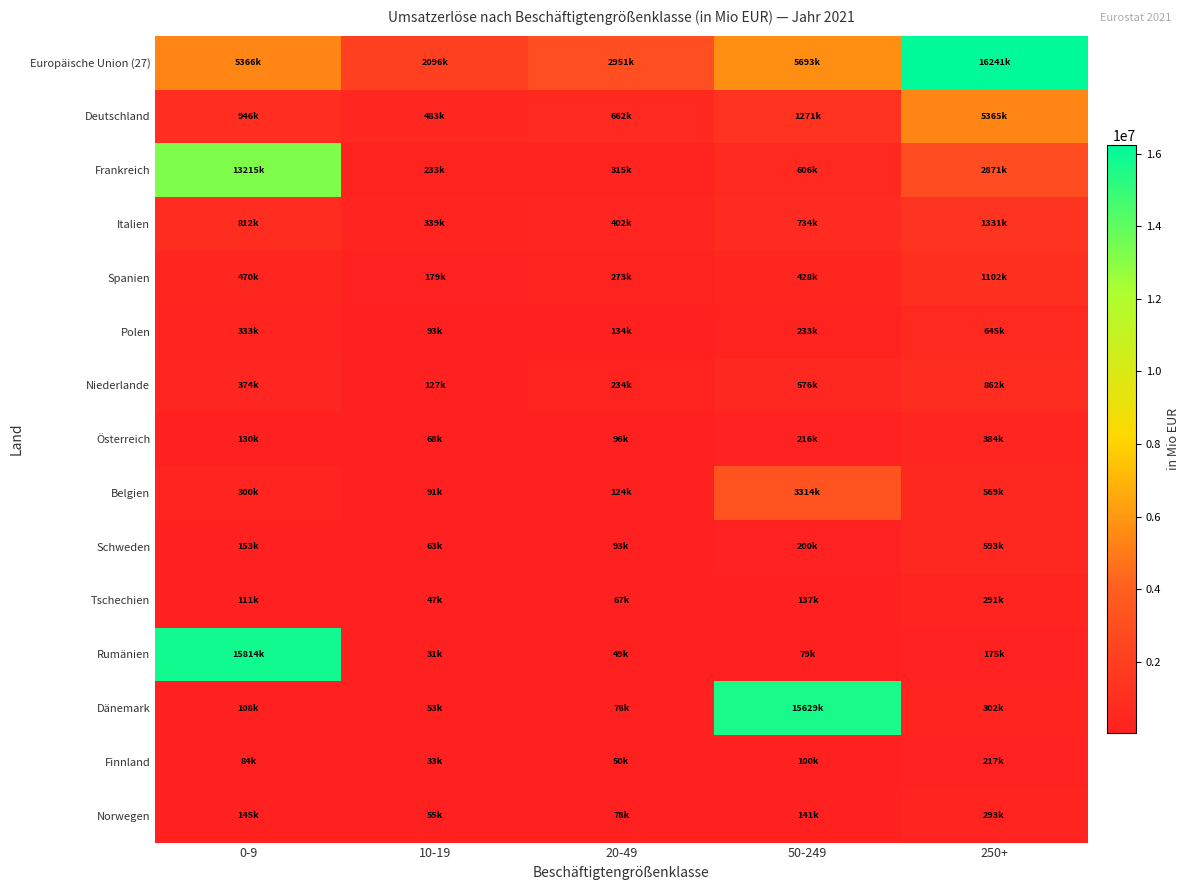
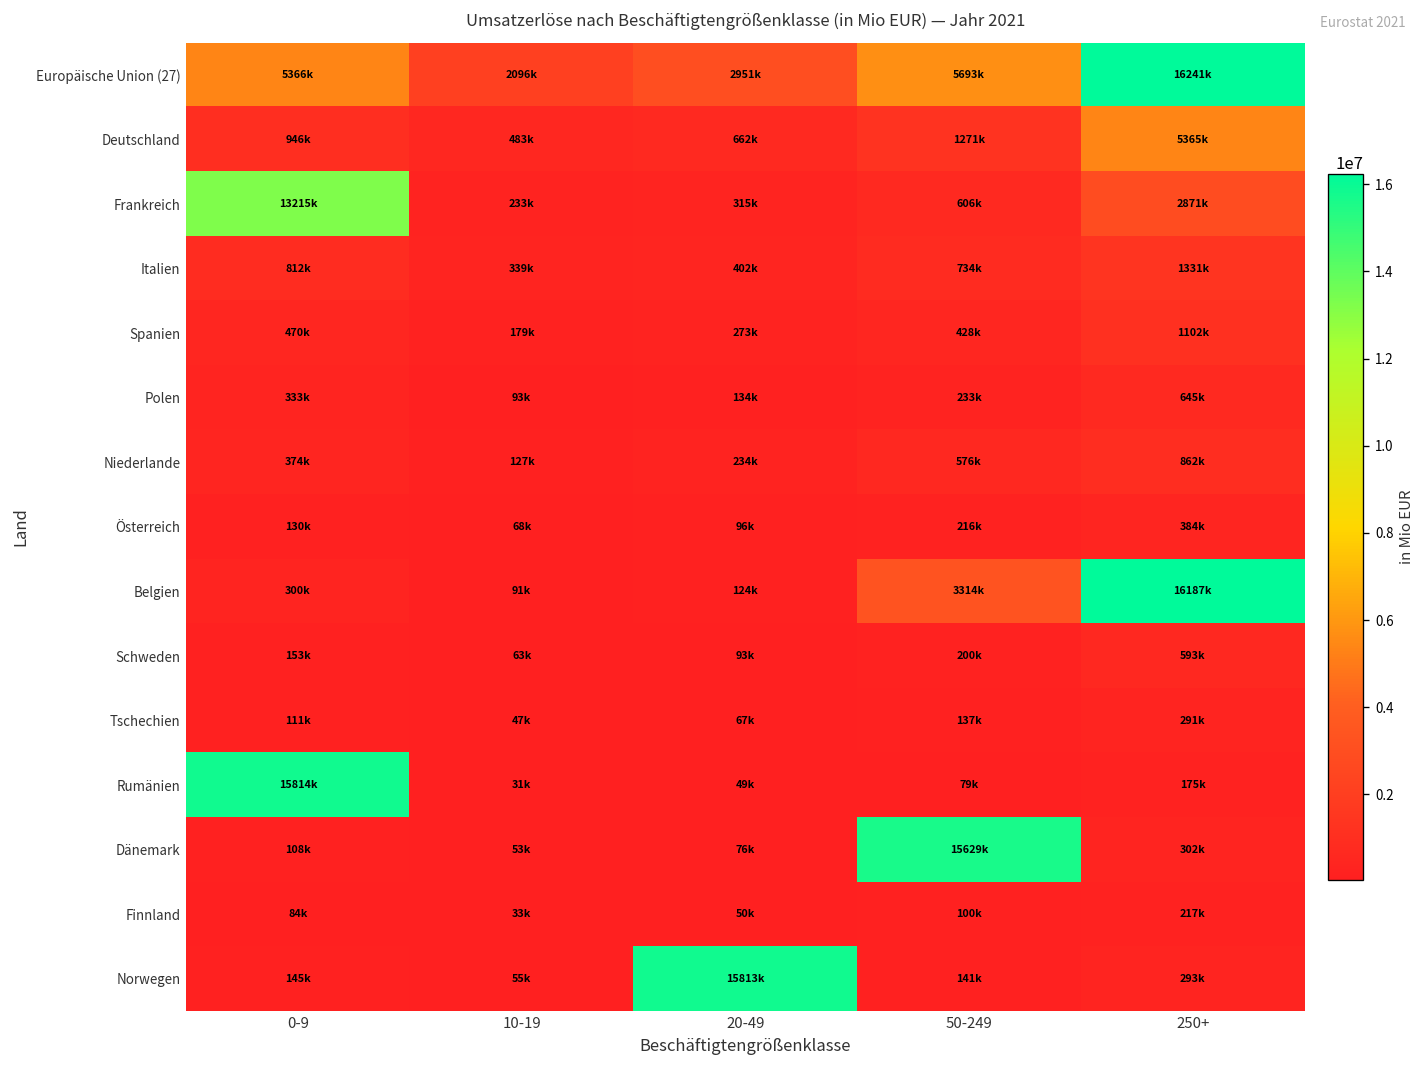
  {
    "Europäische Union (27)": {
      "0-9": "5366k",
      "10-19": "2096k",
      "20-49": "2951k",
      "50-249": "5693k",
      "250+": "16241k"
    },
    "Deutschland": {
      "0-9": "946k",
      "10-19": "483k",
      "20-49": "662k",
      "50-249": "1271k",
      "250+": "5365k"
    },
    "Frankreich": {
      "0-9": "13215k",
      "10-19": "233k",
      "20-49": "315k",
      "50-249": "606k",
      "250+": "2871k"
    },
    "Italien": {
      "0-9": "812k",
      "10-19": "339k",
      "20-49": "402k",
      "50-249": "734k",
      "250+": "1331k"
    },
    "Spanien": {
      "0-9": "470k",
      "10-19": "179k",
      "20-49": "273k",
      "50-249": "428k",
      "250+": "1102k"
    },
    "Polen": {
      "0-9": "333k",
      "10-19": "93k",
      "20-49": "134k",
      "50-249": "233k",
      "250+": "645k"
    },
    "Niederlande": {
      "0-9": "374k",
      "10-19": "127k",
      "20-49": "234k",
      "50-249": "576k",
      "250+": "862k"
    },
    "Österreich": {
      "0-9": "130k",
      "10-19": "68k",
      "20-49": "96k",
      "50-249": "216k",
      "250+": "384k"
    },
    "Belgien": {
      "0-9": "300k",
      "10-19": "91k",
      "20-49": "124k",
      "50-249": "3314k",
-     "250+": "569k"
+     "250+": "16187k"
    },
    "Schweden": {
      "0-9": "153k",
      "10-19": "63k",
      "20-49": "93k",
      "50-249": "200k",
      "250+": "593k"
    },
    "Tschechien": {
      "0-9": "111k",
      "10-19": "47k",
      "20-49": "67k",
      "50-249": "137k",
      "250+": "291k"
    },
    "Rumänien": {
      "0-9": "15814k",
      "10-19": "31k",
      "20-49": "49k",
      "50-249": "79k",
      "250+": "175k"
    },
    "Dänemark": {
      "0-9": "108k",
      "10-19": "53k",
      "20-49": "76k",
      "50-249": "15629k",
      "250+": "302k"
    },
    "Finnland": {
      "0-9": "84k",
      "10-19": "33k",
      "20-49": "50k",
      "50-249": "100k",
      "250+": "217k"
    },
    "Norwegen": {
      "0-9": "145k",
      "10-19": "55k",
-     "20-49": "78k",
+     "20-49": "15813k",
      "50-249": "141k",
      "250+": "293k"
    }
  }
